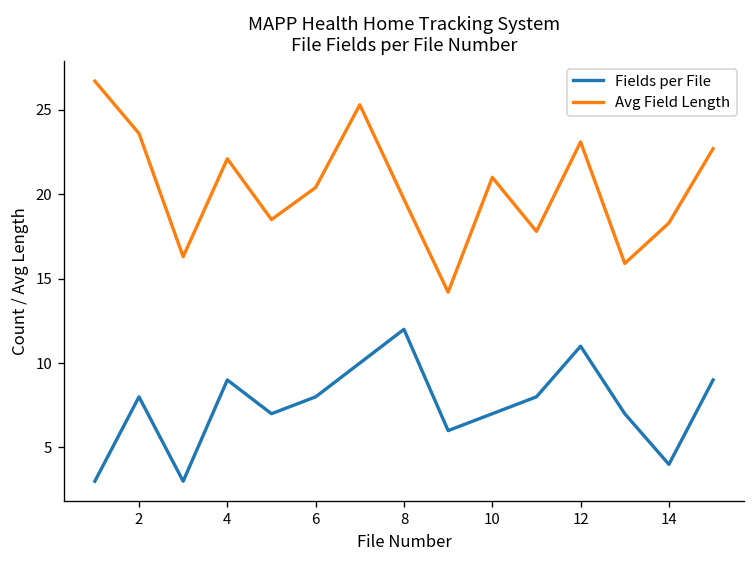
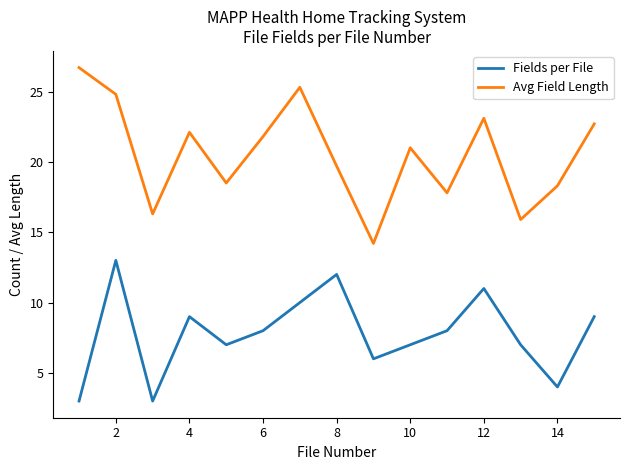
  {
    "Fields per File": {
-     "2": 8,
+     "2": 13,
      "4": 9,
      "6": 8,
      "8": 12,
      "10": 7,
      "12": 11,
      "14": 4
    },
    "Avg Field Length": {
-     "2": 23.6,
+     "2": 24.8,
      "4": 22.1,
-     "6": 20.4,
+     "6": 21.8,
      "8": 19.7,
      "10": 21.0,
      "12": 23.1,
      "14": 18.3
    }
  }
